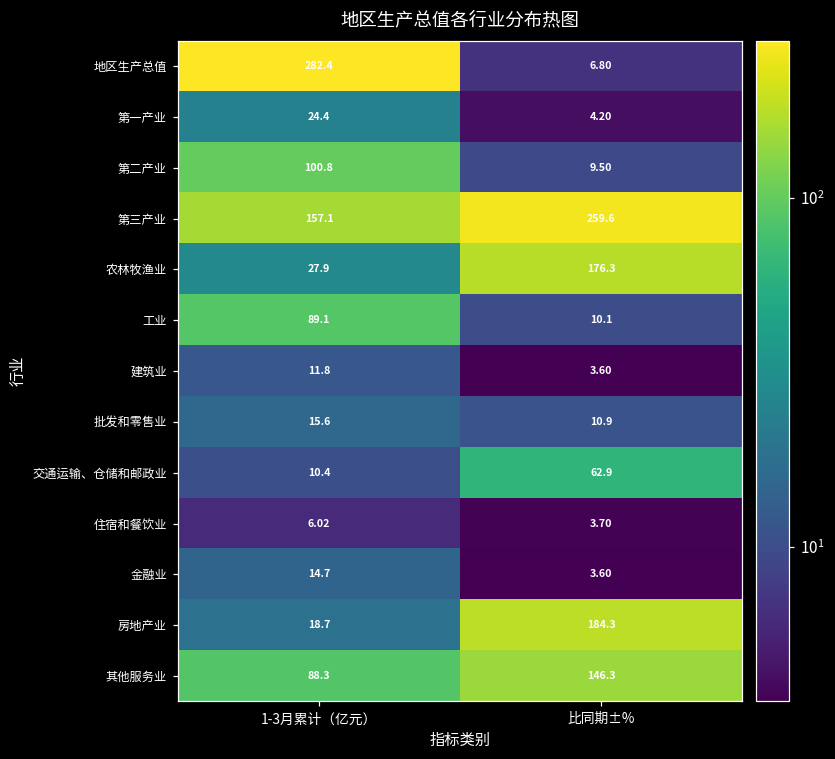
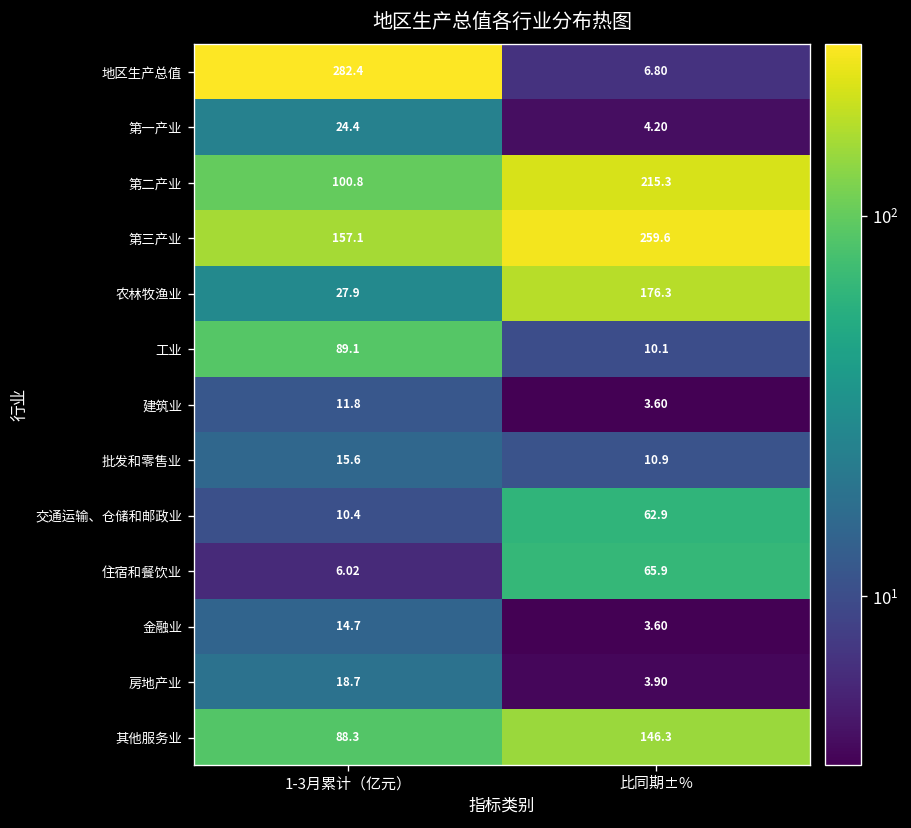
  {
    "地区生产总值": {
      "1-3月累计（亿元）": 282.4,
      "比同期±%": 6.80
    },
    "第一产业": {
      "1-3月累计（亿元）": 24.4,
      "比同期±%": 4.20
    },
    "第二产业": {
      "1-3月累计（亿元）": 100.8,
-     "比同期±%": 9.50
+     "比同期±%": 215.3
    },
    "第三产业": {
      "1-3月累计（亿元）": 157.1,
      "比同期±%": 259.6
    },
    "农林牧渔业": {
      "1-3月累计（亿元）": 27.9,
      "比同期±%": 176.3
    },
    "工业": {
      "1-3月累计（亿元）": 89.1,
      "比同期±%": 10.1
    },
    "建筑业": {
      "1-3月累计（亿元）": 11.8,
      "比同期±%": 3.60
    },
    "批发和零售业": {
      "1-3月累计（亿元）": 15.6,
      "比同期±%": 10.9
    },
    "交通运输、仓储和邮政业": {
      "1-3月累计（亿元）": 10.4,
      "比同期±%": 62.9
    },
    "住宿和餐饮业": {
      "1-3月累计（亿元）": 6.02,
-     "比同期±%": 3.70
+     "比同期±%": 65.9
    },
    "金融业": {
      "1-3月累计（亿元）": 14.7,
      "比同期±%": 3.60
    },
    "房地产业": {
      "1-3月累计（亿元）": 18.7,
-     "比同期±%": 184.3
+     "比同期±%": 3.90
    },
    "其他服务业": {
      "1-3月累计（亿元）": 88.3,
      "比同期±%": 146.3
    }
  }
